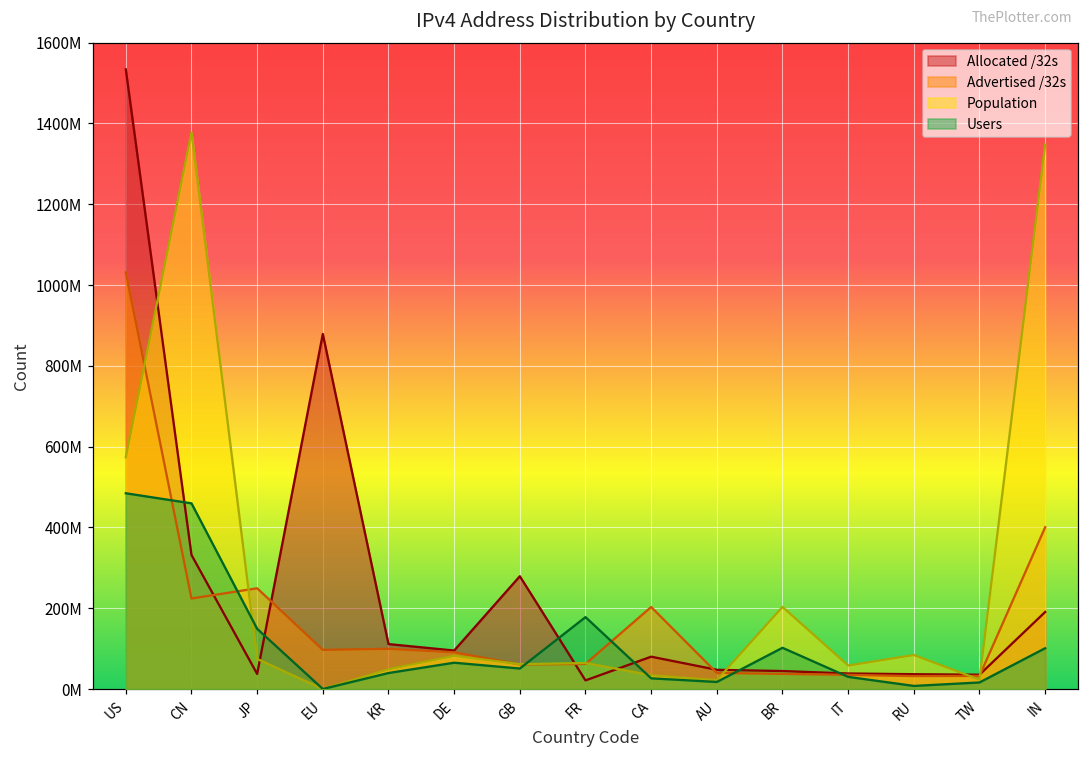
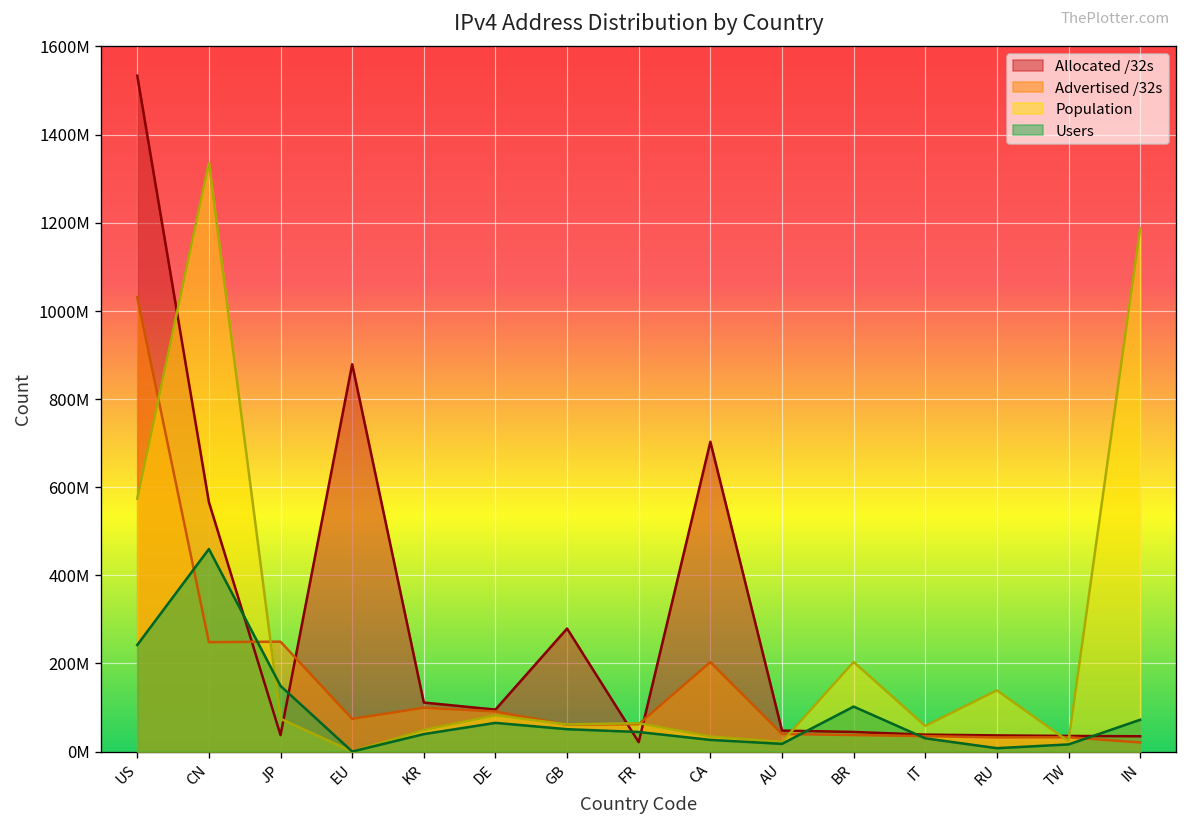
  {
    "Allocated /32s": {
      "US": 1530000000,
-     "CN": 330000000,
+     "CN": 570000000,
      "JP": 40000000,
      "EU": 880000000,
      "KR": 110000000,
      "GB": 280000000,
      "FR": 20000000,
-     "CA": 80000000,
+     "CA": 700000000,
      "AU": 50000000,
      "BR": 40000000,
-     "IN": 190000000
+     "IN": 30000000
    },
    "Advertised /32s": {
      "US": 1030000000,
-     "CN": 220000000,
+     "CN": 250000000,
      "JP": 250000000,
-     "EU": 100000000,
+     "EU": 70000000,
      "KR": 100000000,
      "CA": 200000000,
      "AU": 40000000,
      "BR": 40000000,
-     "IN": 400000000
+     "IN": 20000000
    },
    "Population": {
      "US": 570000000,
-     "CN": 1380000000,
+     "CN": 1340000000,
      "JP": 70000000,
      "KR": 50000000,
      "DE": 80000000,
      "CA": 30000000,
      "BR": 200000000,
      "IT": 60000000,
-     "RU": 80000000,
-     "IN": 1350000000
+     "RU": 140000000,
+     "IN": 1190000000
    },
    "Users": {
-     "US": 480000000,
+     "US": 240000000,
      "CN": 460000000,
      "JP": 150000000,
      "KR": 40000000,
      "DE": 70000000,
      "GB": 50000000,
-     "FR": 180000000,
+     "FR": 40000000,
      "CA": 30000000,
      "BR": 100000000,
      "RU": 10000000,
-     "IN": 100000000
+     "IN": 70000000
    }
  }
